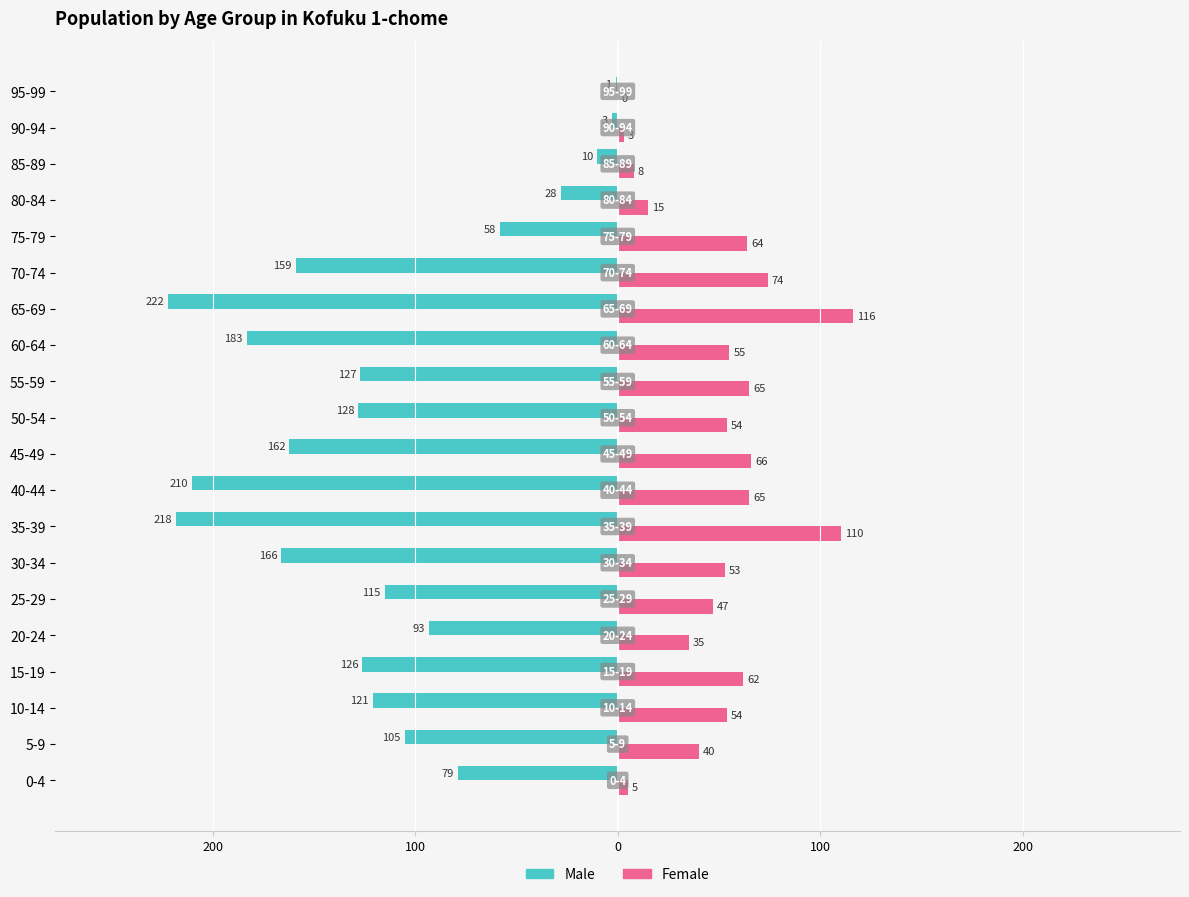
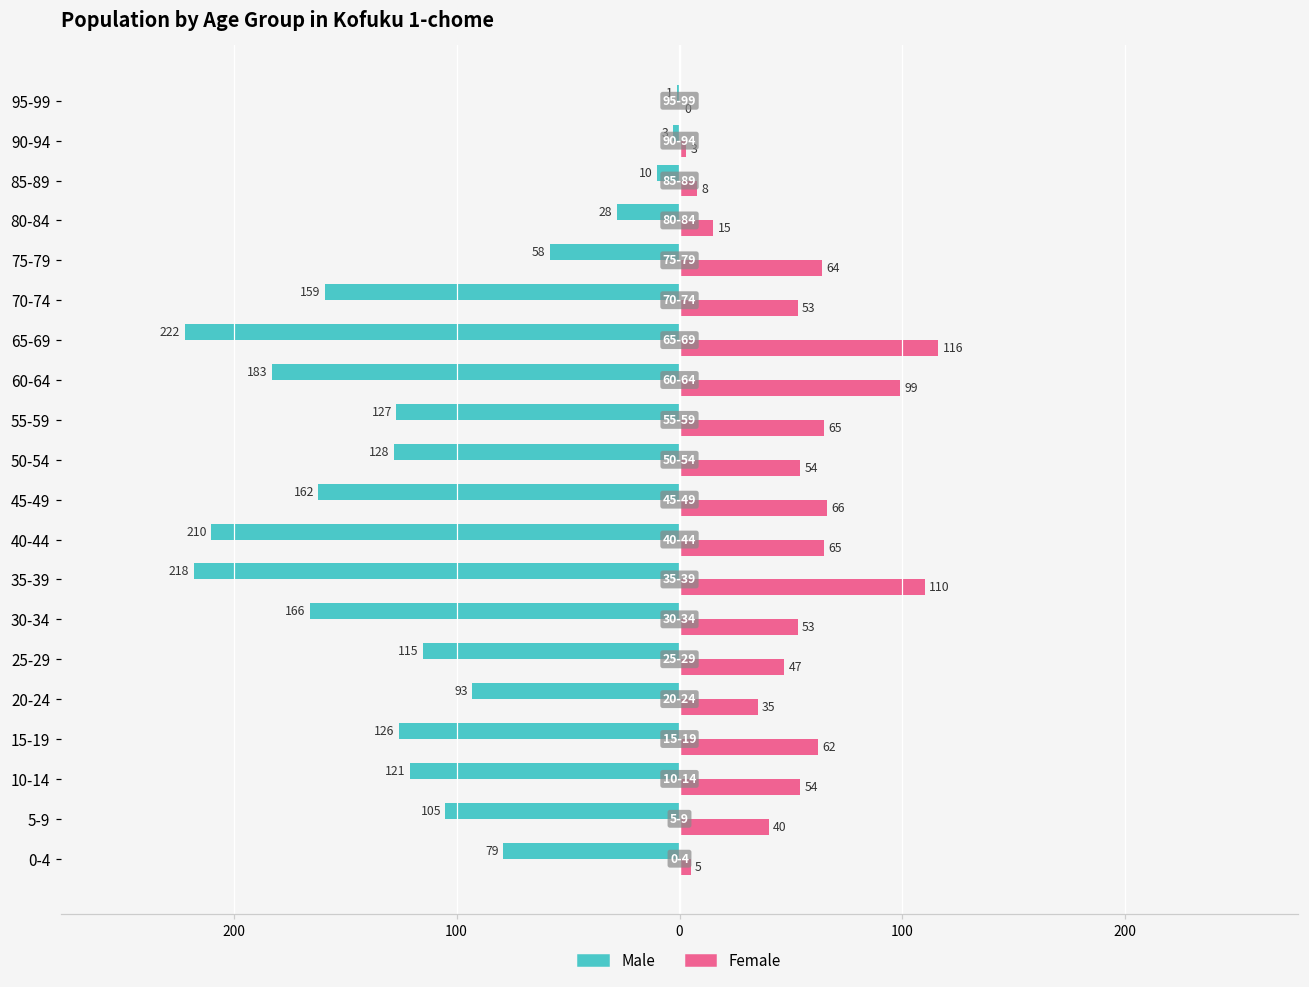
  {
    "Female": {
      "80-84": 15,
      "75-79": 64,
-     "70-74": 74,
+     "70-74": 53,
      "65-69": 116,
-     "60-64": 55,
+     "60-64": 99,
      "55-59": 65,
      "50-54": 54,
      "45-49": 66,
      "40-44": 65,
      "35-39": 110,
      "30-34": 53,
      "25-29": 47,
      "20-24": 35,
      "15-19": 62,
      "10-14": 54,
      "5-9": 40
    }
  }
